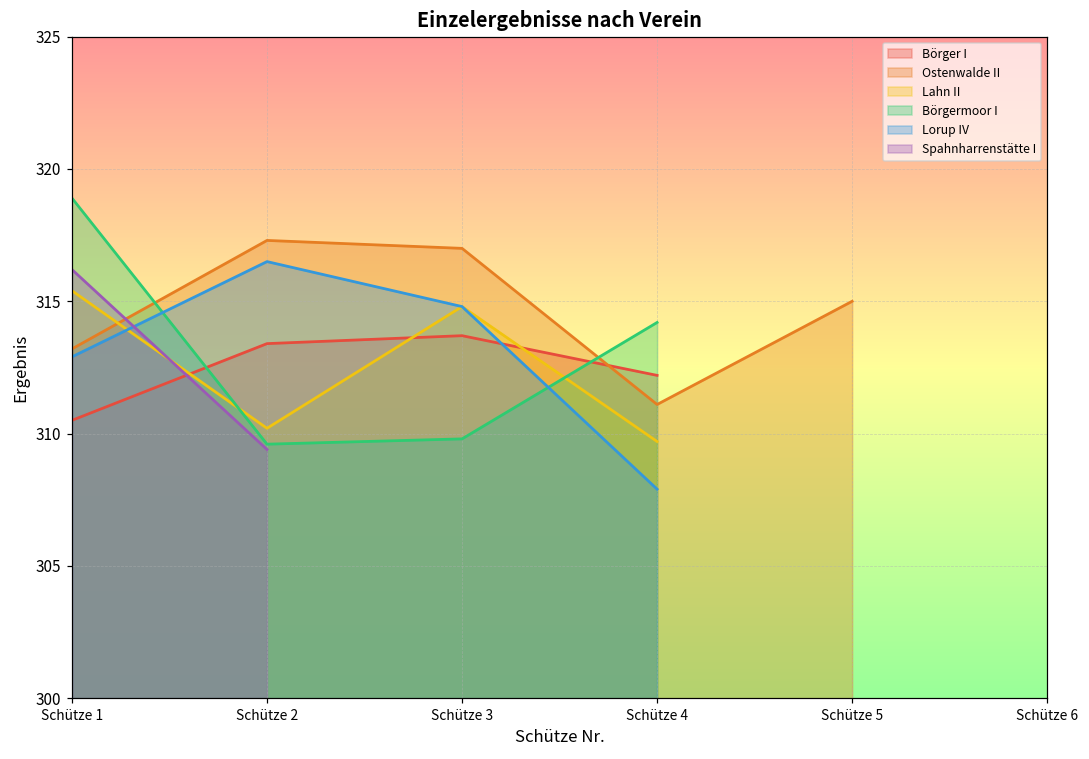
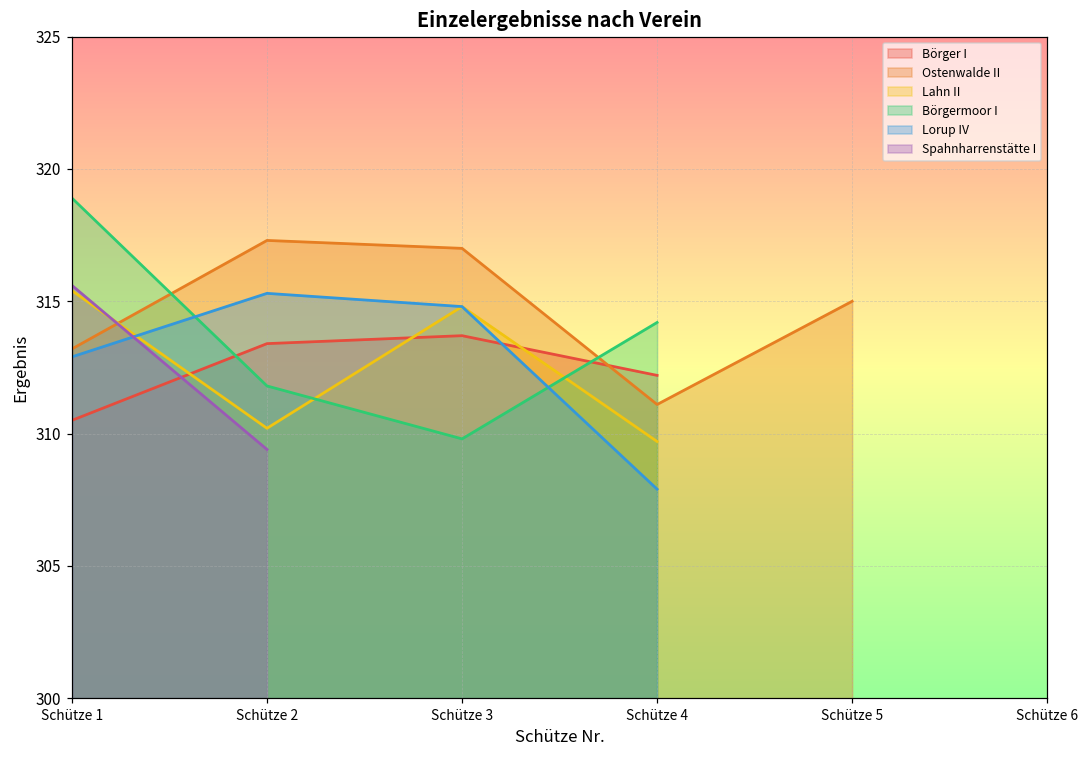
  {
    "Börgermoor I": {
      "Schütze 1": 318.9,
-     "Schütze 2": 309.6,
+     "Schütze 2": 311.8,
      "Schütze 3": 309.8,
      "Schütze 4": 314.2
    },
    "Lorup IV": {
      "Schütze 1": 312.9,
-     "Schütze 2": 316.5,
+     "Schütze 2": 315.3,
      "Schütze 4": 307.9
    },
    "Spahnharrenstätte I": {
-     "Schütze 1": 316.2,
+     "Schütze 1": 315.6,
      "Schütze 2": 309.4
    }
  }
